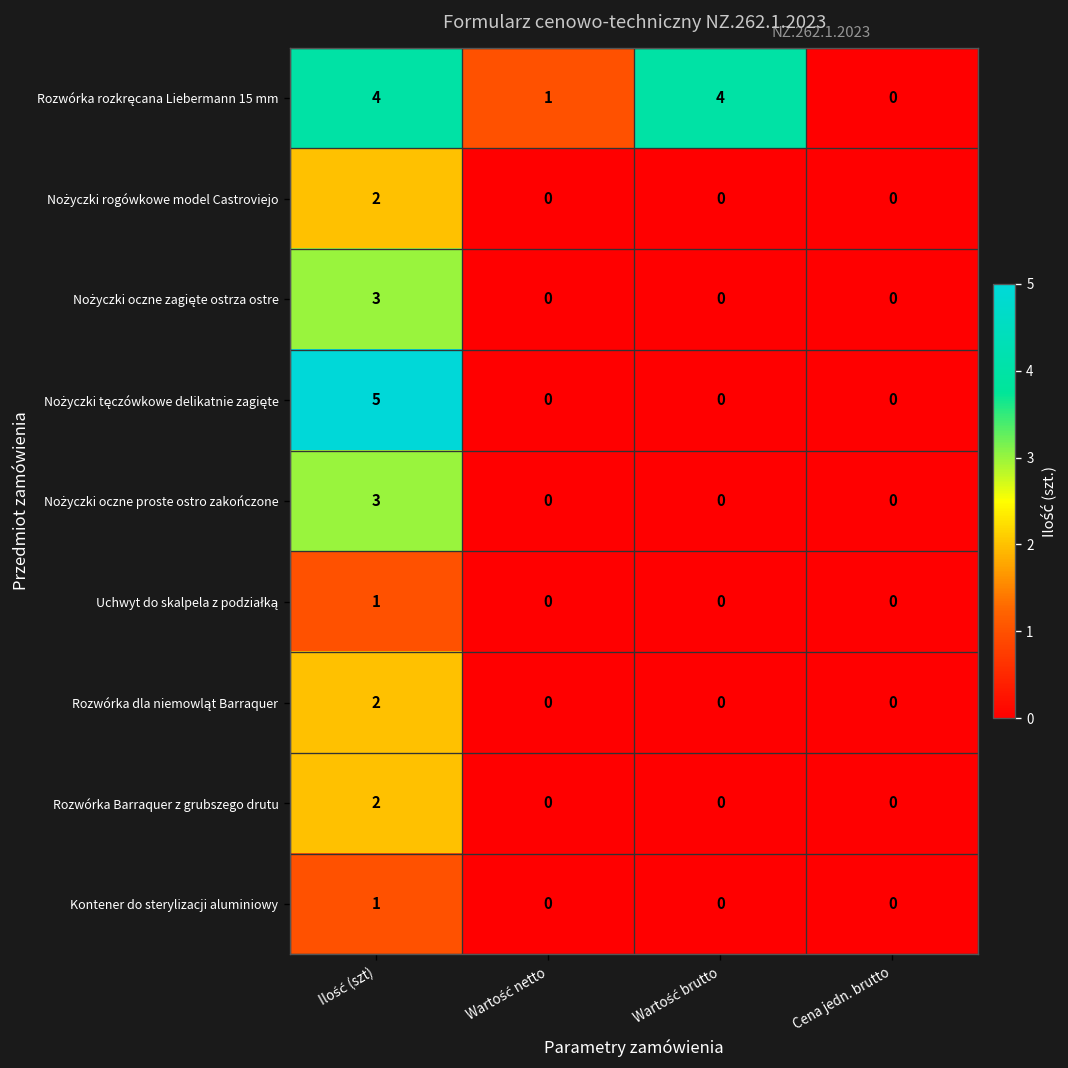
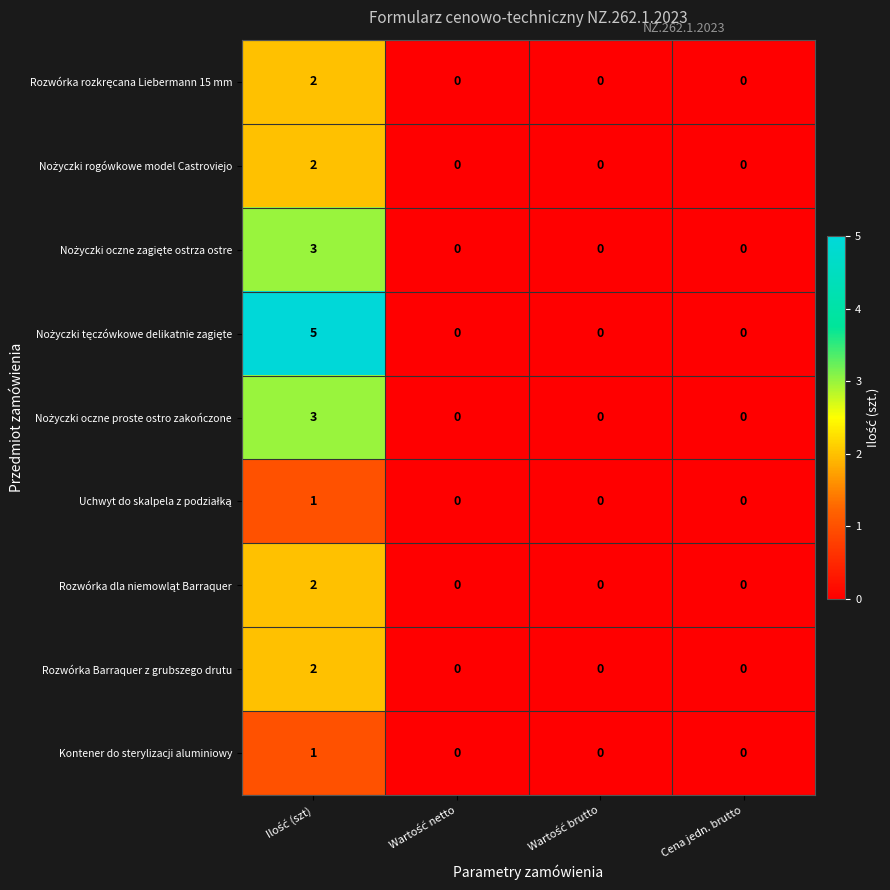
  {
    "Rozwórka rozkręcana Liebermann 15 mm": {
-     "Ilość (szt)": 4,
-     "Wartość netto": 1,
-     "Wartość brutto": 4,
+     "Ilość (szt)": 2,
+     "Wartość netto": 0,
+     "Wartość brutto": 0,
      "Cena jedn. brutto": 0
    },
    "Nożyczki rogówkowe model Castroviejo": {
      "Ilość (szt)": 2,
      "Wartość netto": 0,
      "Wartość brutto": 0,
      "Cena jedn. brutto": 0
    },
    "Nożyczki oczne zagięte ostrza ostre": {
      "Ilość (szt)": 3,
      "Wartość netto": 0,
      "Wartość brutto": 0,
      "Cena jedn. brutto": 0
    },
    "Nożyczki tęczówkowe delikatnie zagięte": {
      "Ilość (szt)": 5,
      "Wartość netto": 0,
      "Wartość brutto": 0,
      "Cena jedn. brutto": 0
    },
    "Nożyczki oczne proste ostro zakończone": {
      "Ilość (szt)": 3,
      "Wartość netto": 0,
      "Wartość brutto": 0,
      "Cena jedn. brutto": 0
    },
    "Uchwyt do skalpela z podziałką": {
      "Ilość (szt)": 1,
      "Wartość netto": 0,
      "Wartość brutto": 0,
      "Cena jedn. brutto": 0
    },
    "Rozwórka dla niemowląt Barraquer": {
      "Ilość (szt)": 2,
      "Wartość netto": 0,
      "Wartość brutto": 0,
      "Cena jedn. brutto": 0
    },
    "Rozwórka Barraquer z grubszego drutu": {
      "Ilość (szt)": 2,
      "Wartość netto": 0,
      "Wartość brutto": 0,
      "Cena jedn. brutto": 0
    },
    "Kontener do sterylizacji aluminiowy": {
      "Ilość (szt)": 1,
      "Wartość netto": 0,
      "Wartość brutto": 0,
      "Cena jedn. brutto": 0
    }
  }
